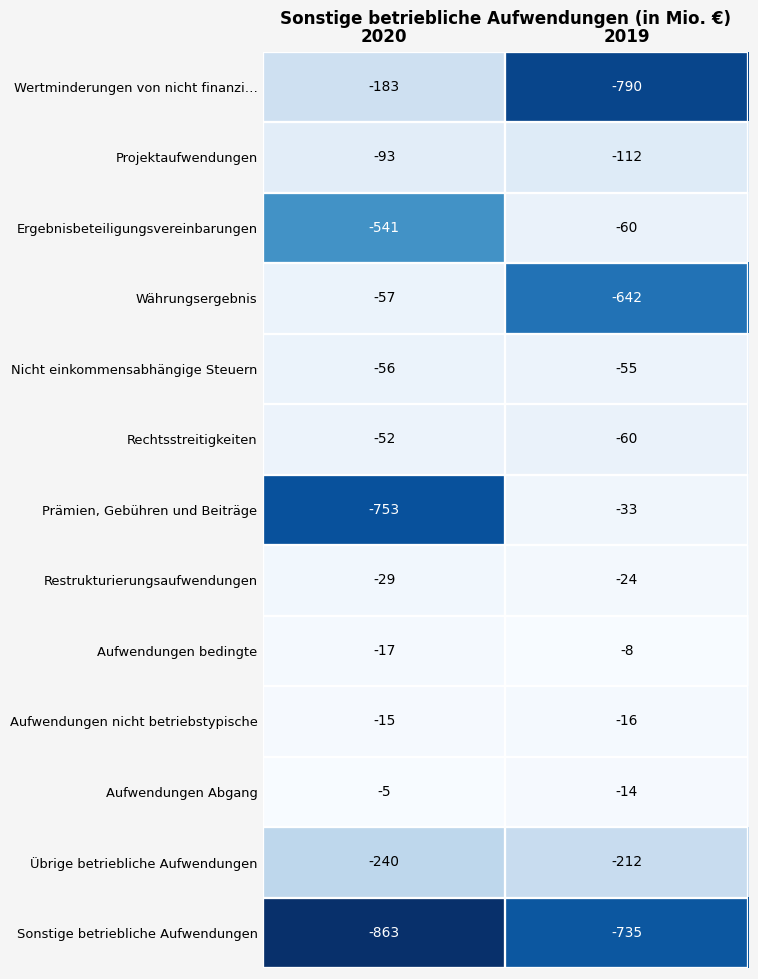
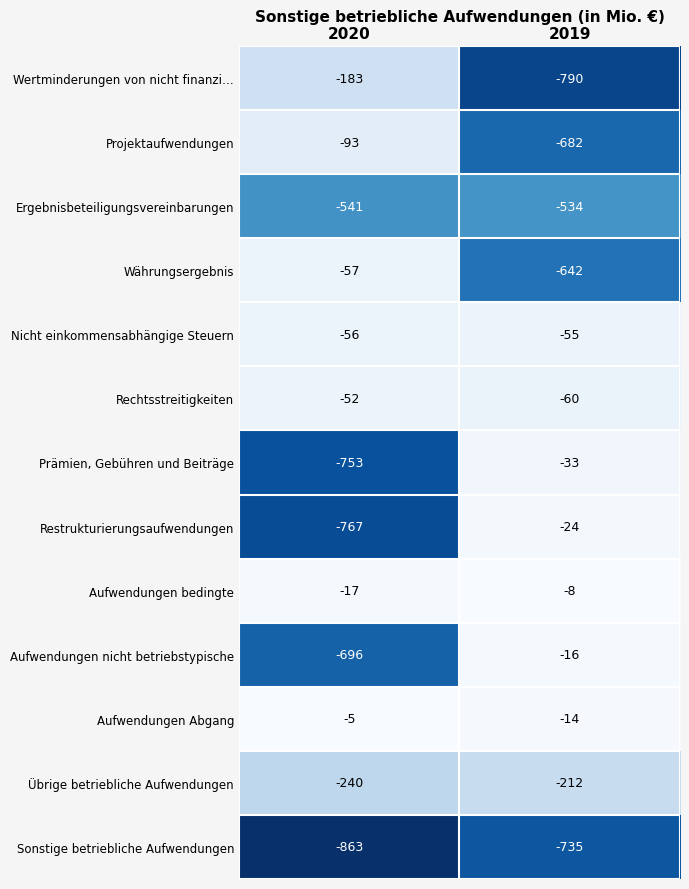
  {
    "Wertminderungen von nicht finanzi…": {
      "2020": -183,
      "2019": -790
    },
    "Projektaufwendungen": {
      "2020": -93,
-     "2019": -112
+     "2019": -682
    },
    "Ergebnisbeteiligungsvereinbarungen": {
      "2020": -541,
-     "2019": -60
+     "2019": -534
    },
    "Währungsergebnis": {
      "2020": -57,
      "2019": -642
    },
    "Nicht einkommensabhängige Steuern": {
      "2020": -56,
      "2019": -55
    },
    "Rechtsstreitigkeiten": {
      "2020": -52,
      "2019": -60
    },
    "Prämien, Gebühren und Beiträge": {
      "2020": -753,
      "2019": -33
    },
    "Restrukturierungsaufwendungen": {
-     "2020": -29,
+     "2020": -767,
      "2019": -24
    },
    "Aufwendungen bedingte": {
      "2020": -17,
      "2019": -8
    },
    "Aufwendungen nicht betriebstypische": {
-     "2020": -15,
+     "2020": -696,
      "2019": -16
    },
    "Aufwendungen Abgang": {
      "2020": -5,
      "2019": -14
    },
    "Übrige betriebliche Aufwendungen": {
      "2020": -240,
      "2019": -212
    },
    "Sonstige betriebliche Aufwendungen": {
      "2020": -863,
      "2019": -735
    }
  }
